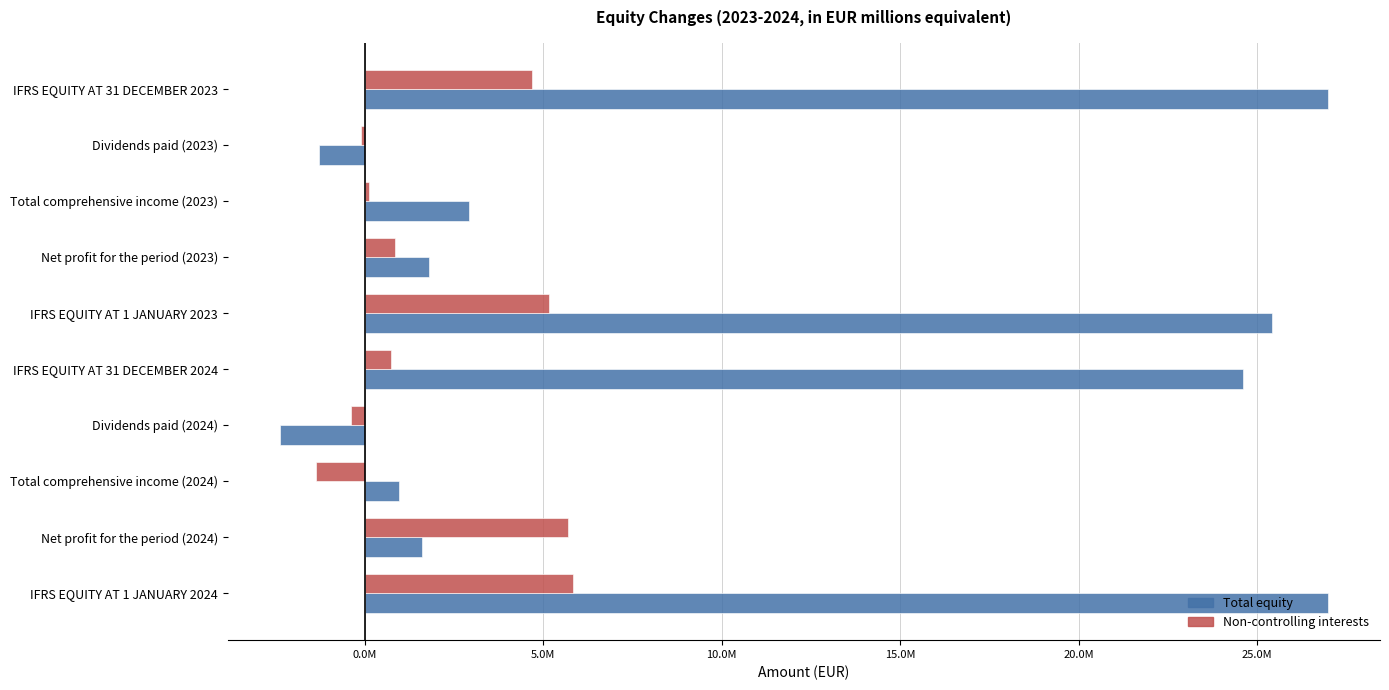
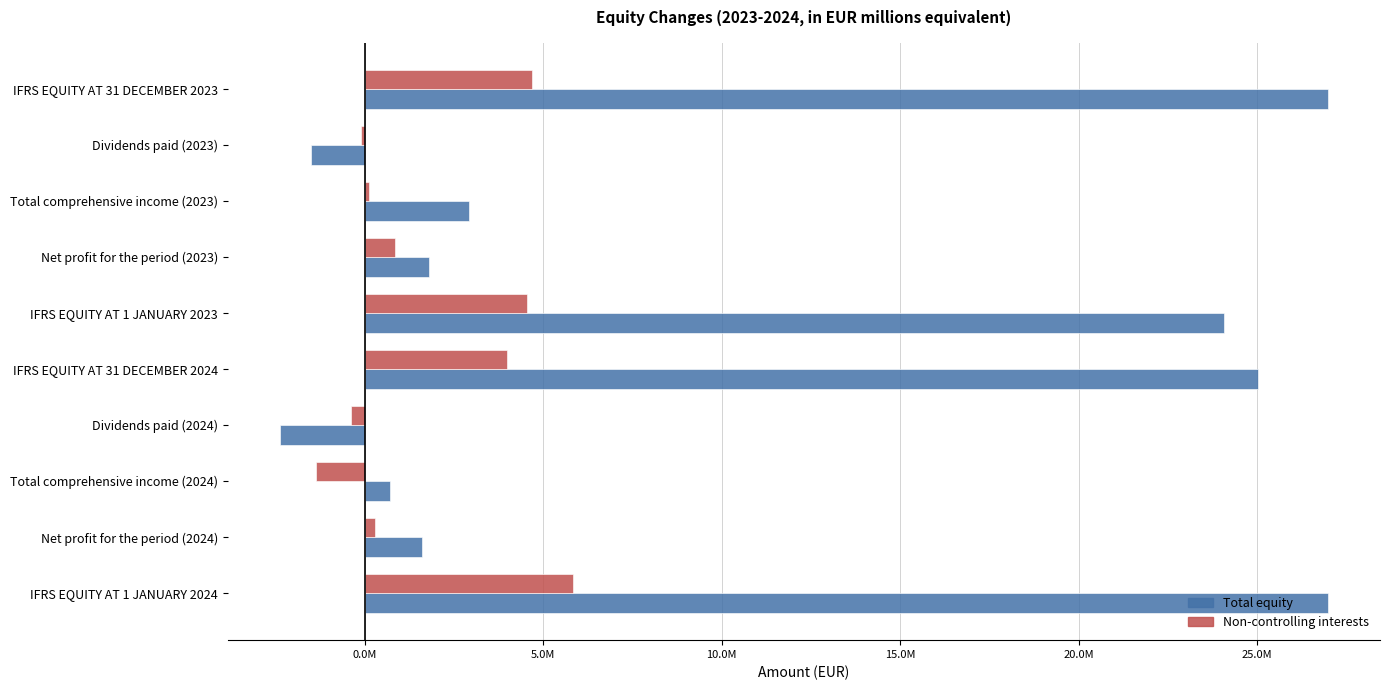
  {
    "Total equity": {
      "IFRS EQUITY AT 31 DECEMBER 2023": 27000000,
-     "Dividends paid (2023)": -1300000,
+     "Dividends paid (2023)": -1500000,
      "Total comprehensive income (2023)": 2900000,
      "Net profit for the period (2023)": 1800000,
-     "IFRS EQUITY AT 1 JANUARY 2023": 25400000,
-     "IFRS EQUITY AT 31 DECEMBER 2024": 24600000,
+     "IFRS EQUITY AT 1 JANUARY 2023": 24100000,
+     "IFRS EQUITY AT 31 DECEMBER 2024": 25000000,
      "Dividends paid (2024)": -2400000,
-     "Total comprehensive income (2024)": 1000000,
+     "Total comprehensive income (2024)": 700000,
      "Net profit for the period (2024)": 1600000,
      "IFRS EQUITY AT 1 JANUARY 2024": 27000000
    },
    "Non-controlling interests": {
      "IFRS EQUITY AT 31 DECEMBER 2023": 4700000,
      "Dividends paid (2023)": -100000,
      "Total comprehensive income (2023)": 100000,
      "Net profit for the period (2023)": 800000,
-     "IFRS EQUITY AT 1 JANUARY 2023": 5200000,
-     "IFRS EQUITY AT 31 DECEMBER 2024": 700000,
+     "IFRS EQUITY AT 1 JANUARY 2023": 4500000,
+     "IFRS EQUITY AT 31 DECEMBER 2024": 4000000,
      "Dividends paid (2024)": -400000,
      "Total comprehensive income (2024)": -1400000,
-     "Net profit for the period (2024)": 5700000,
+     "Net profit for the period (2024)": 300000,
      "IFRS EQUITY AT 1 JANUARY 2024": 5800000
    }
  }
